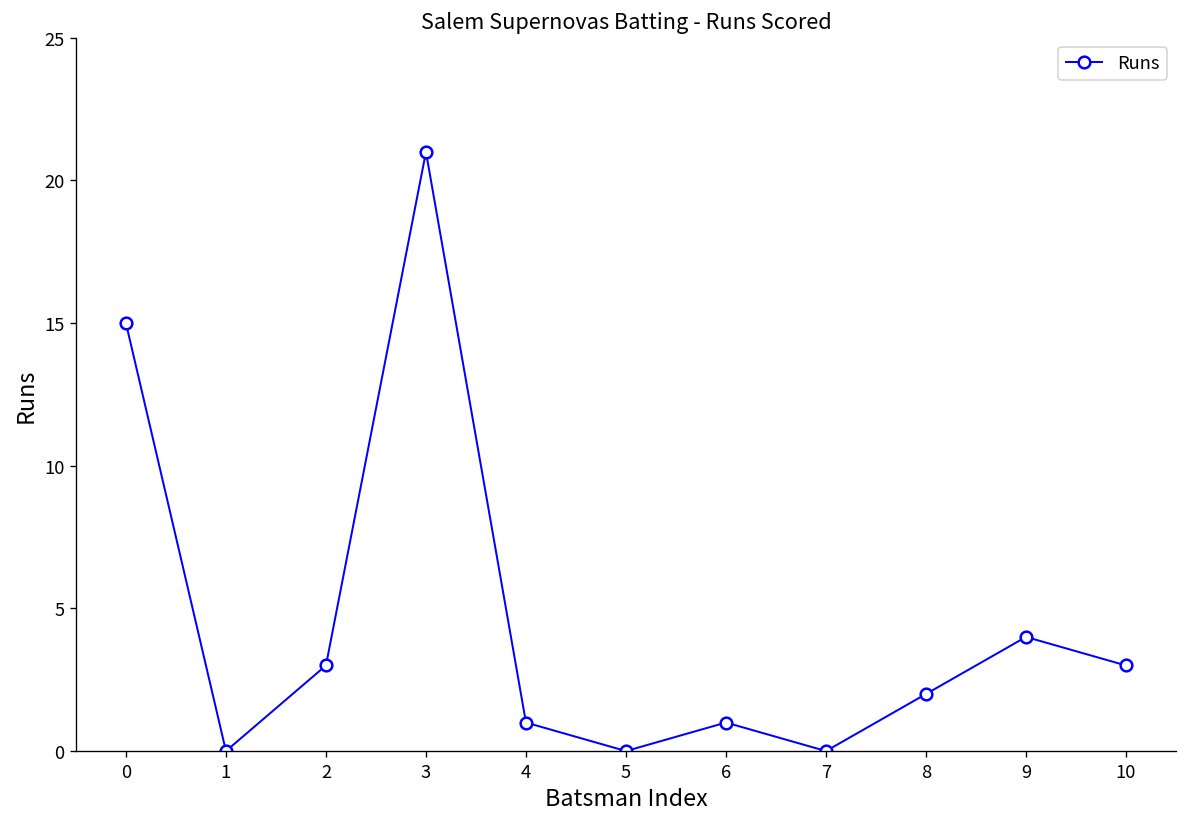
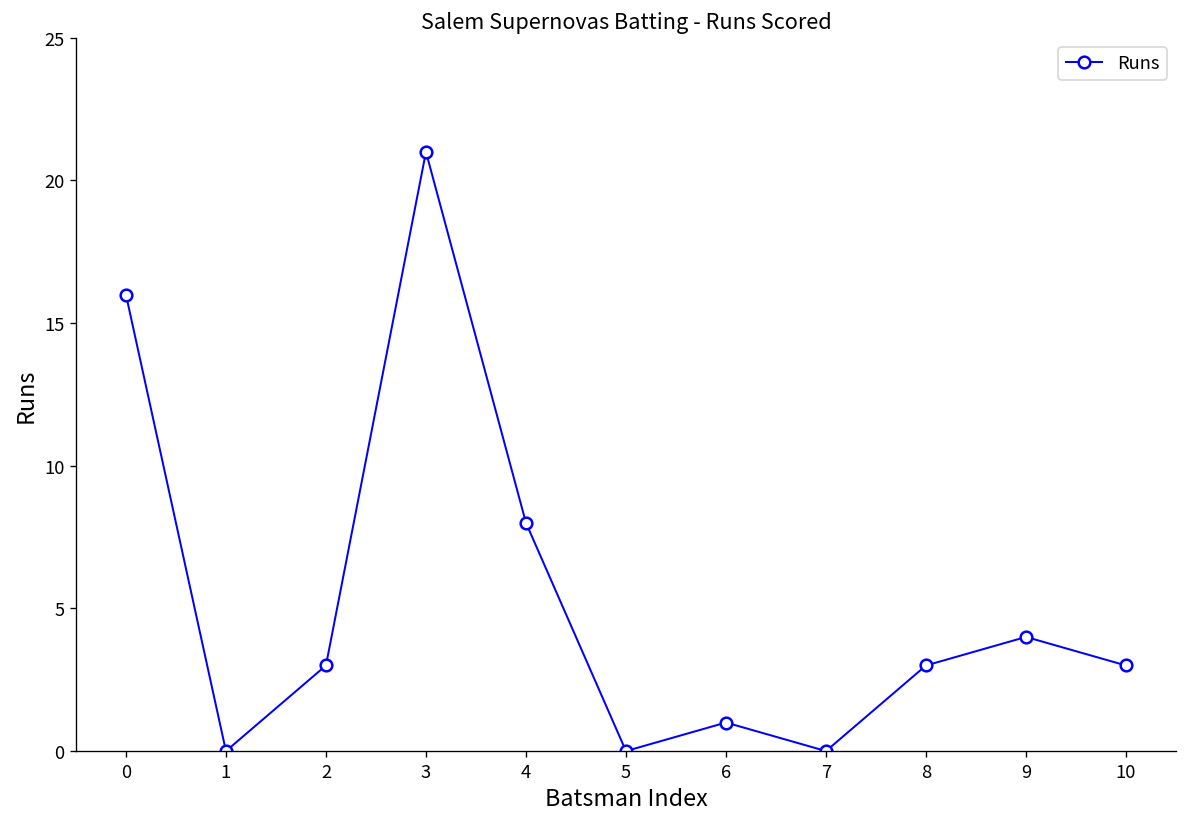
  {
-   "0": 15,
+   "0": 16,
    "1": 0,
    "2": 3,
    "3": 21,
-   "4": 1,
+   "4": 8,
    "5": 0,
    "6": 1,
    "7": 0,
-   "8": 2,
+   "8": 3,
    "9": 4,
    "10": 3
  }
